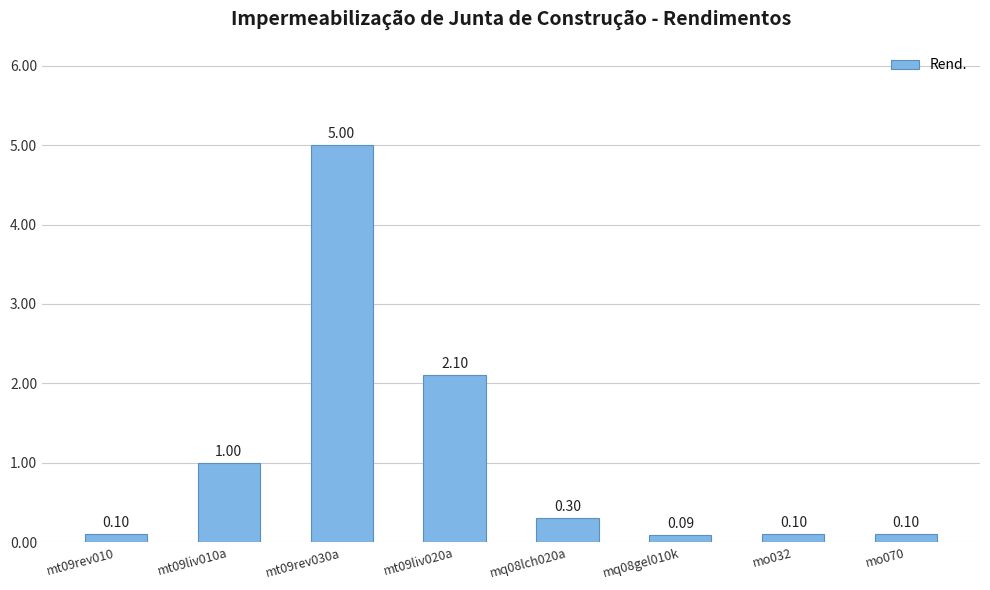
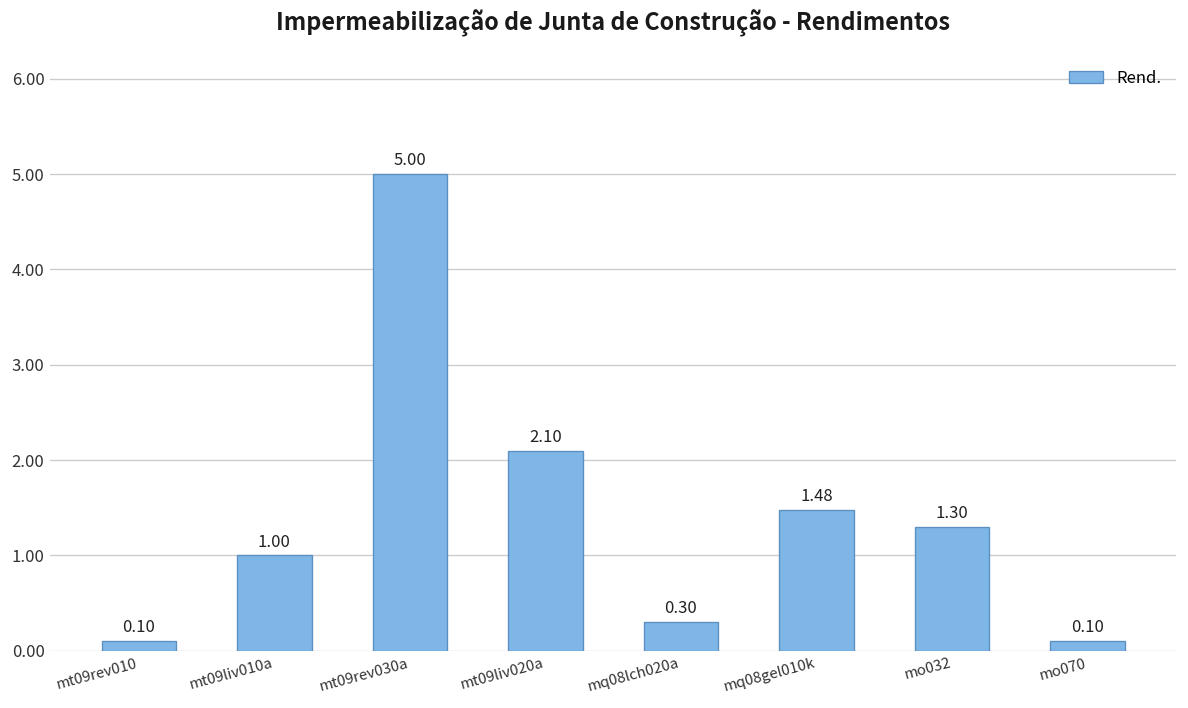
  {
    "mt09rev010": 0.10,
    "mt09liv010a": 1.00,
    "mt09rev030a": 5.00,
    "mt09liv020a": 2.10,
    "mq08lch020a": 0.30,
-   "mq08gel010k": 0.09,
-   "mo032": 0.10,
+   "mq08gel010k": 1.48,
+   "mo032": 1.30,
    "mo070": 0.10
  }
